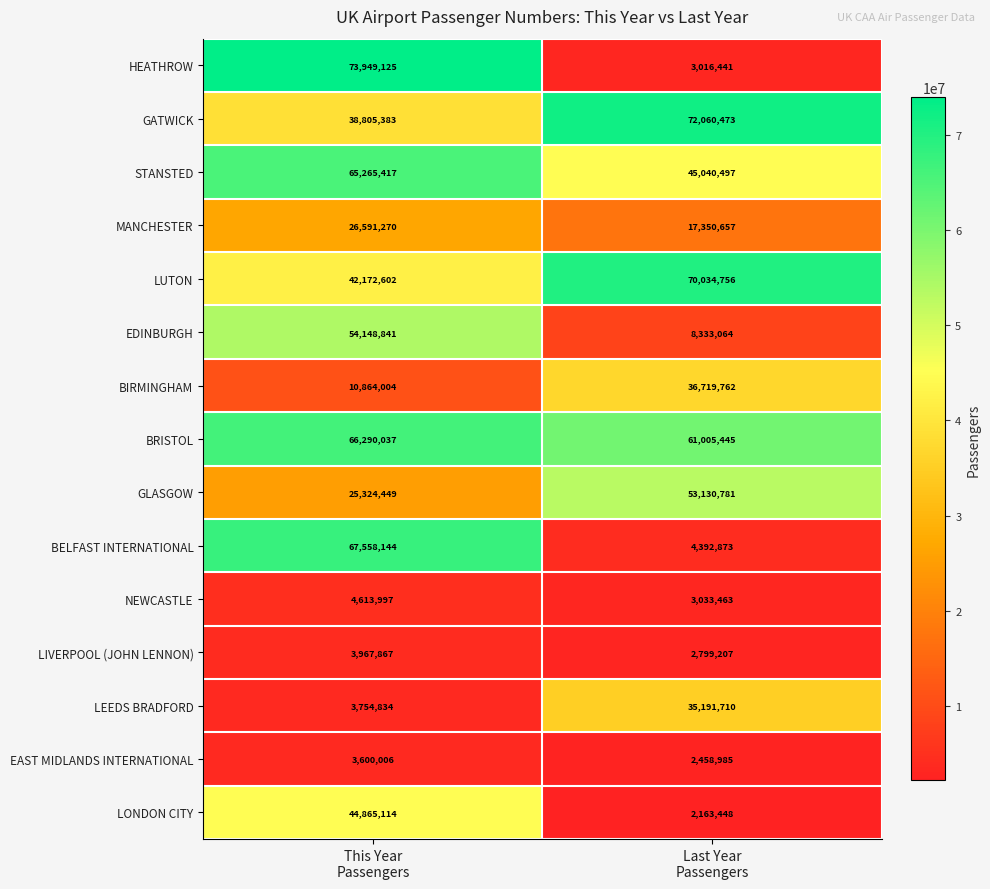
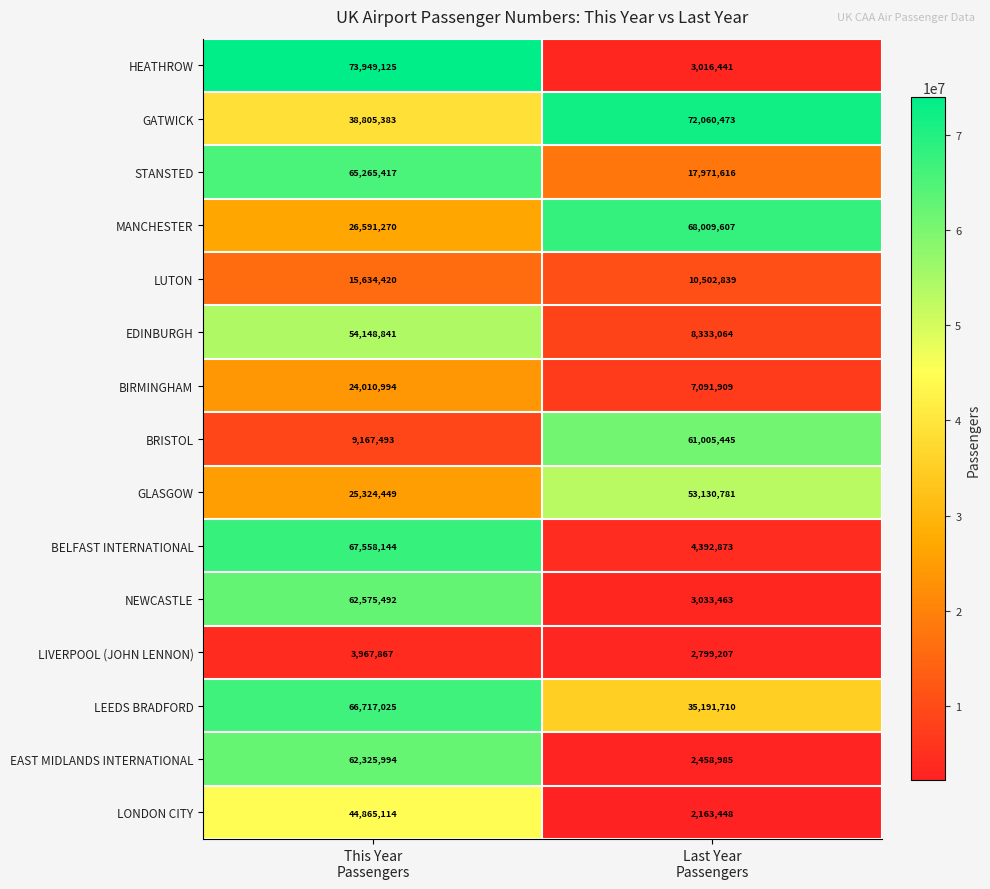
  {
    "HEATHROW": {
      "This Year Passengers": "73,949,125",
      "Last Year Passengers": "3,016,441"
    },
    "GATWICK": {
      "This Year Passengers": "38,805,383",
      "Last Year Passengers": "72,060,473"
    },
    "STANSTED": {
      "This Year Passengers": "65,265,417",
-     "Last Year Passengers": "45,040,497"
+     "Last Year Passengers": "17,971,616"
    },
    "MANCHESTER": {
      "This Year Passengers": "26,591,270",
-     "Last Year Passengers": "17,350,657"
+     "Last Year Passengers": "68,009,607"
    },
    "LUTON": {
-     "This Year Passengers": "42,172,602",
-     "Last Year Passengers": "70,034,756"
+     "This Year Passengers": "15,634,420",
+     "Last Year Passengers": "10,502,839"
    },
    "EDINBURGH": {
      "This Year Passengers": "54,148,841",
      "Last Year Passengers": "8,333,064"
    },
    "BIRMINGHAM": {
-     "This Year Passengers": "10,864,004",
-     "Last Year Passengers": "36,719,762"
+     "This Year Passengers": "24,010,994",
+     "Last Year Passengers": "7,091,909"
    },
    "BRISTOL": {
-     "This Year Passengers": "66,290,037",
+     "This Year Passengers": "9,167,493",
      "Last Year Passengers": "61,005,445"
    },
    "GLASGOW": {
      "This Year Passengers": "25,324,449",
      "Last Year Passengers": "53,130,781"
    },
    "BELFAST INTERNATIONAL": {
      "This Year Passengers": "67,558,144",
      "Last Year Passengers": "4,392,873"
    },
    "NEWCASTLE": {
-     "This Year Passengers": "4,613,997",
+     "This Year Passengers": "62,575,492",
      "Last Year Passengers": "3,033,463"
    },
    "LIVERPOOL (JOHN LENNON)": {
      "This Year Passengers": "3,967,867",
      "Last Year Passengers": "2,799,207"
    },
    "LEEDS BRADFORD": {
-     "This Year Passengers": "3,754,834",
+     "This Year Passengers": "66,717,025",
      "Last Year Passengers": "35,191,710"
    },
    "EAST MIDLANDS INTERNATIONAL": {
-     "This Year Passengers": "3,600,006",
+     "This Year Passengers": "62,325,994",
      "Last Year Passengers": "2,458,985"
    },
    "LONDON CITY": {
      "This Year Passengers": "44,865,114",
      "Last Year Passengers": "2,163,448"
    }
  }
